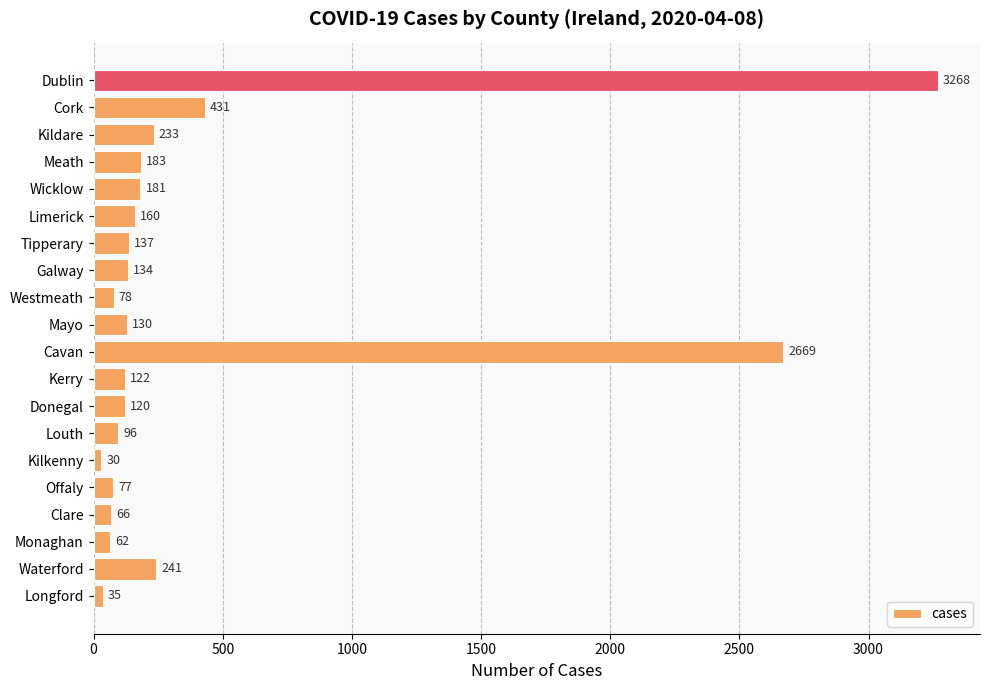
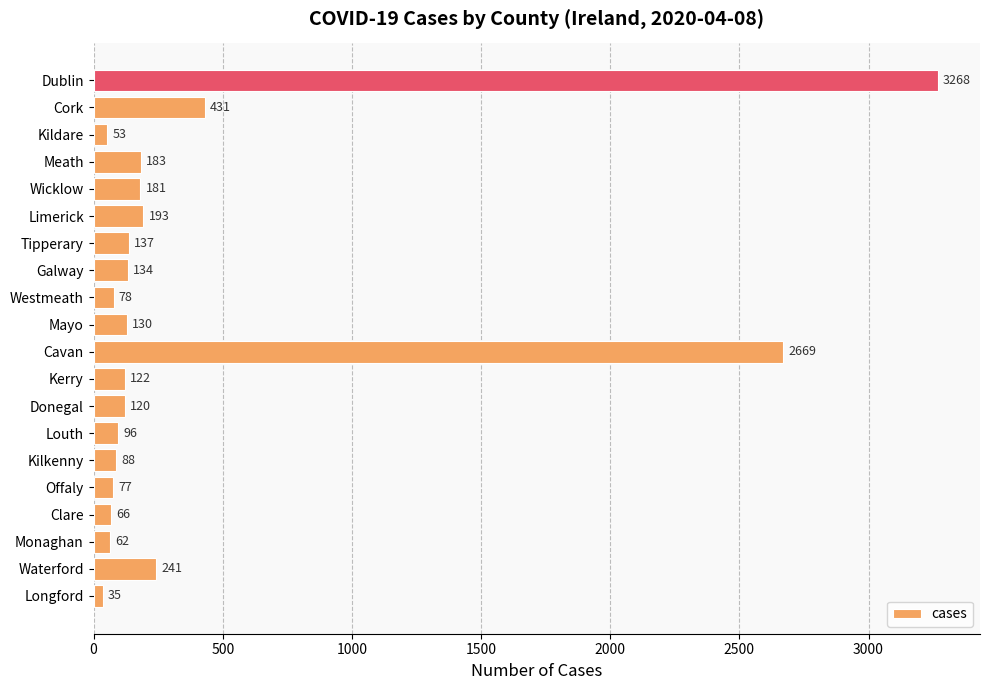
  {
    "Dublin": 3268,
    "Cork": 431,
-   "Kildare": 233,
+   "Kildare": 53,
    "Meath": 183,
    "Wicklow": 181,
-   "Limerick": 160,
+   "Limerick": 193,
    "Tipperary": 137,
    "Galway": 134,
    "Westmeath": 78,
    "Mayo": 130,
    "Cavan": 2669,
    "Kerry": 122,
    "Donegal": 120,
    "Louth": 96,
-   "Kilkenny": 30,
+   "Kilkenny": 88,
    "Offaly": 77,
    "Clare": 66,
    "Monaghan": 62,
    "Waterford": 241,
    "Longford": 35
  }
